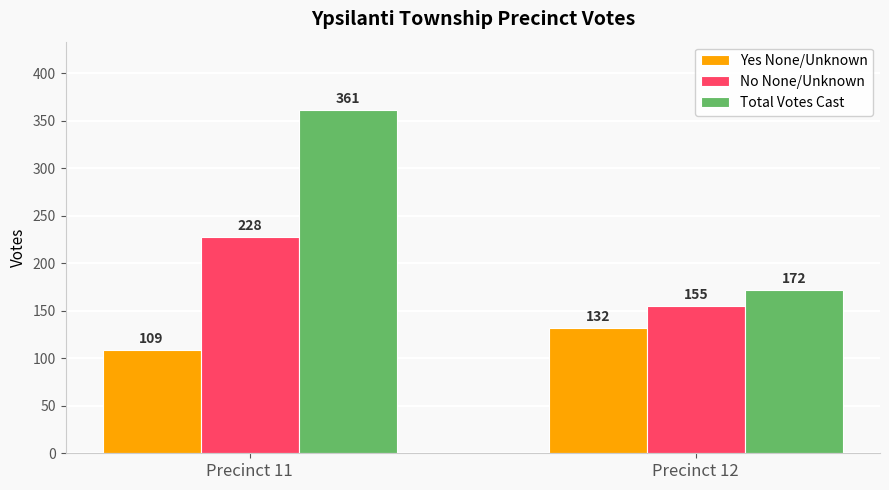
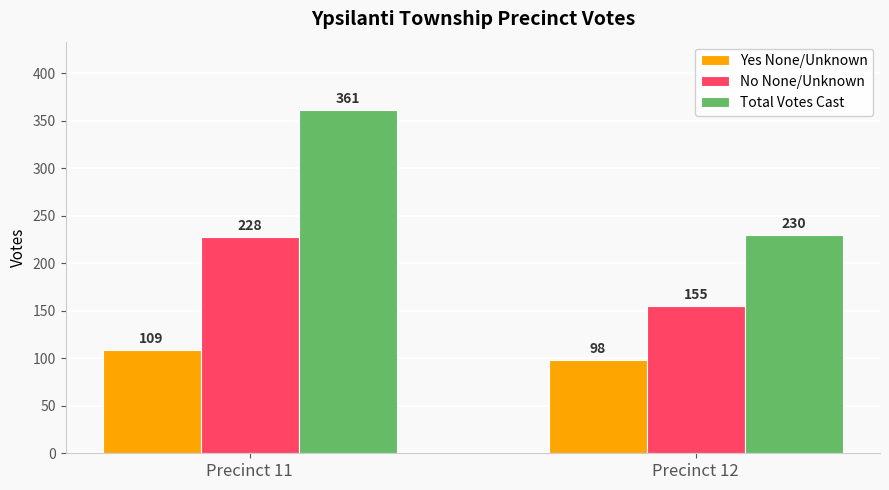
  {
    "Yes None/Unknown": {
      "Precinct 11": 109,
-     "Precinct 12": 132
+     "Precinct 12": 98
    },
    "No None/Unknown": {
      "Precinct 11": 228,
      "Precinct 12": 155
    },
    "Total Votes Cast": {
      "Precinct 11": 361,
-     "Precinct 12": 172
+     "Precinct 12": 230
    }
  }
